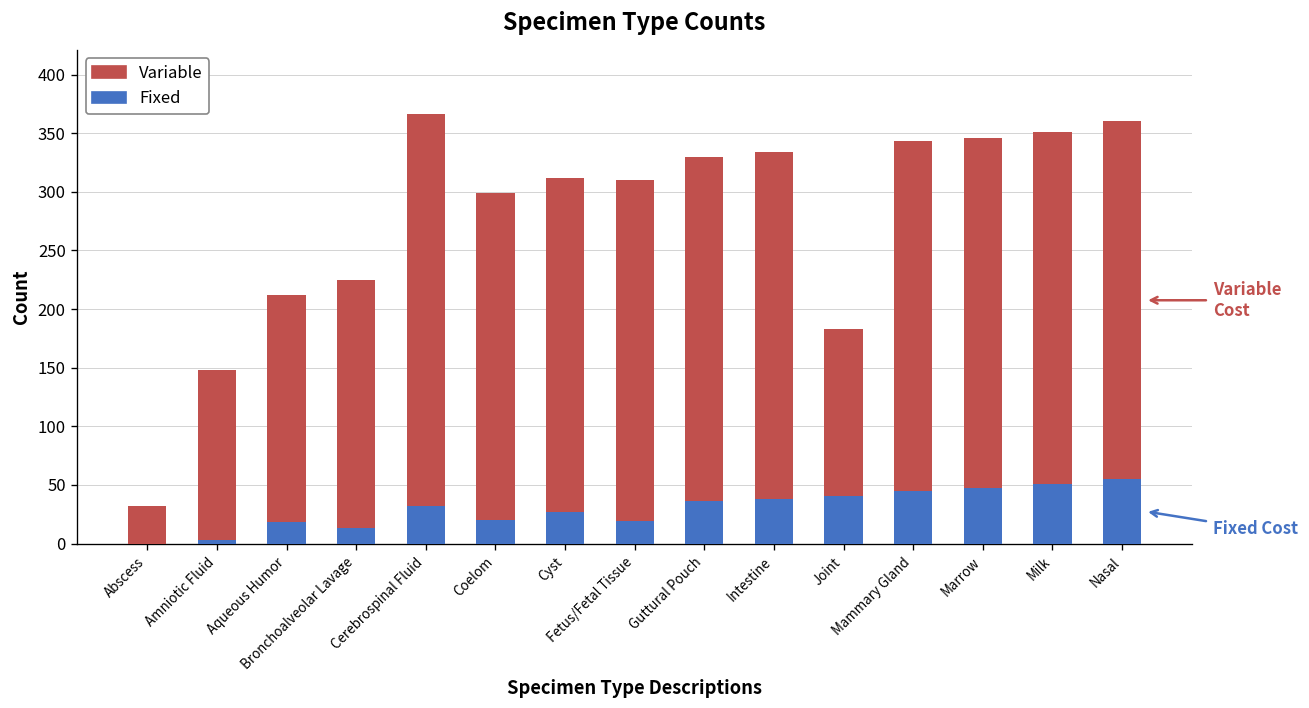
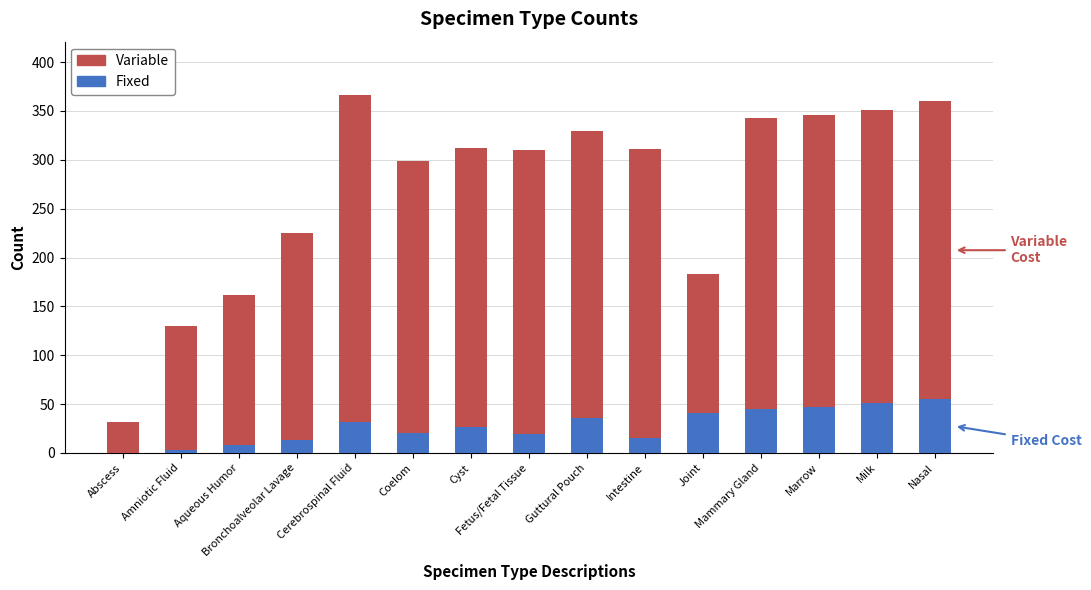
  {
    "Fixed": {
      "Abscess": 0,
      "Amniotic Fluid": 0,
-     "Aqueous Humor": 20,
+     "Aqueous Humor": 10,
      "Bronchoalveolar Lavage": 10,
      "Cerebrospinal Fluid": 30,
      "Coelom": 20,
      "Cyst": 30,
      "Fetus/Fetal Tissue": 20,
      "Guttural Pouch": 40,
-     "Intestine": 40,
+     "Intestine": 20,
      "Joint": 40,
      "Mammary Gland": 50,
      "Marrow": 50,
      "Milk": 50,
      "Nasal": 60
    },
    "Variable": {
      "Abscess": 30,
-     "Amniotic Fluid": 150,
-     "Aqueous Humor": 190,
+     "Amniotic Fluid": 130,
+     "Aqueous Humor": 150,
      "Bronchoalveolar Lavage": 210,
      "Cerebrospinal Fluid": 330,
      "Coelom": 280,
      "Cyst": 290,
      "Fetus/Fetal Tissue": 290,
      "Guttural Pouch": 290,
      "Intestine": 300,
      "Joint": 140,
      "Mammary Gland": 300,
      "Marrow": 300,
      "Milk": 300,
      "Nasal": 310
    }
  }
